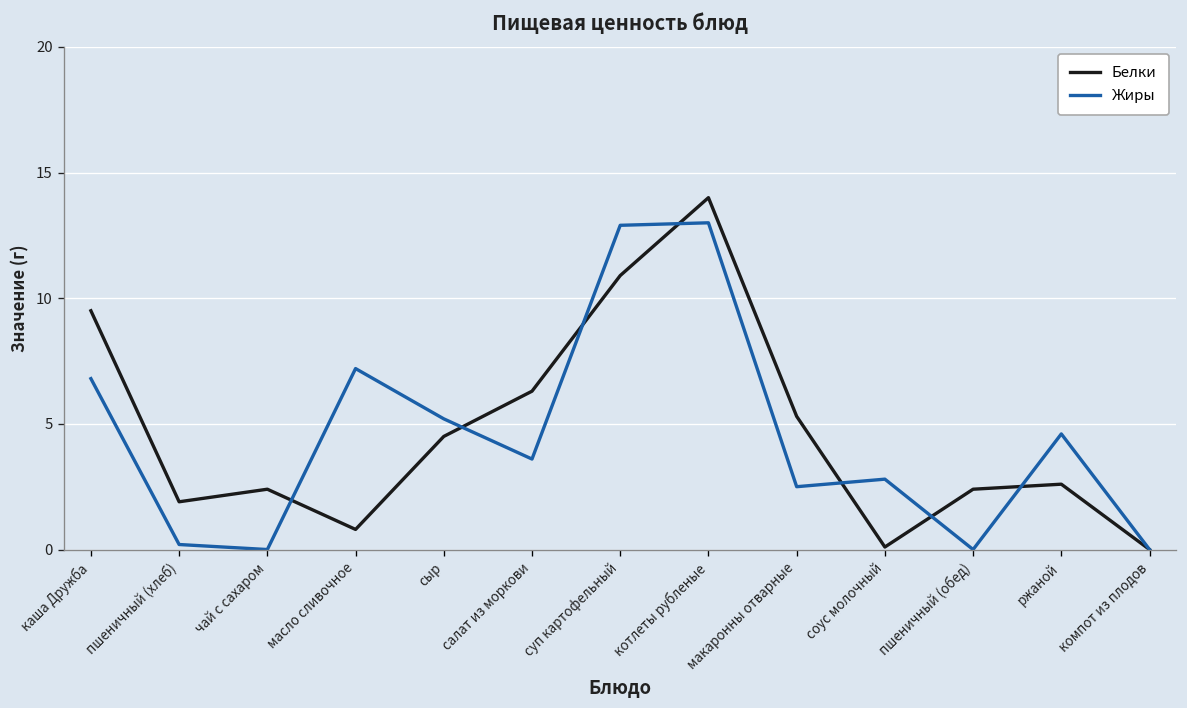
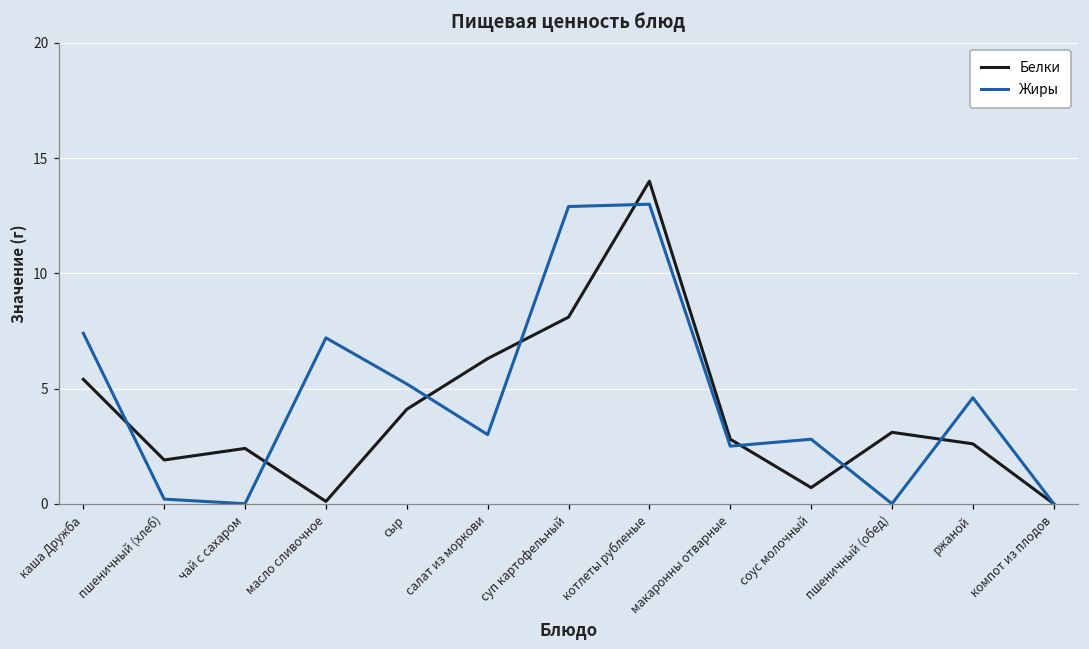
  {
    "Белки": {
-     "каша Дружба": 9.5,
+     "каша Дружба": 5.4,
      "пшеничный (хлеб)": 1.9,
      "чай с сахаром": 2.4,
-     "масло сливочное": 0.8,
-     "сыр": 4.5,
+     "масло сливочное": 0.1,
+     "сыр": 4.1,
      "салат из моркови": 6.3,
-     "суп картофельный": 10.9,
+     "суп картофельный": 8.1,
      "котлеты рубленые": 14.0,
-     "макаронны отварные": 5.3,
-     "соус молочный": 0.1,
-     "пшеничный (обед)": 2.4,
+     "макаронны отварные": 2.8,
+     "соус молочный": 0.7,
+     "пшеничный (обед)": 3.1,
      "ржаной": 2.6
    },
    "Жиры": {
-     "каша Дружба": 6.8,
+     "каша Дружба": 7.4,
      "пшеничный (хлеб)": 0.2,
      "чай с сахаром": 0.0,
      "масло сливочное": 7.2,
      "сыр": 5.2,
-     "салат из моркови": 3.6,
+     "салат из моркови": 3.0,
      "суп картофельный": 12.9,
      "котлеты рубленые": 13.0,
      "макаронны отварные": 2.5,
      "соус молочный": 2.8,
      "пшеничный (обед)": 0.0,
      "ржаной": 4.6
    }
  }
